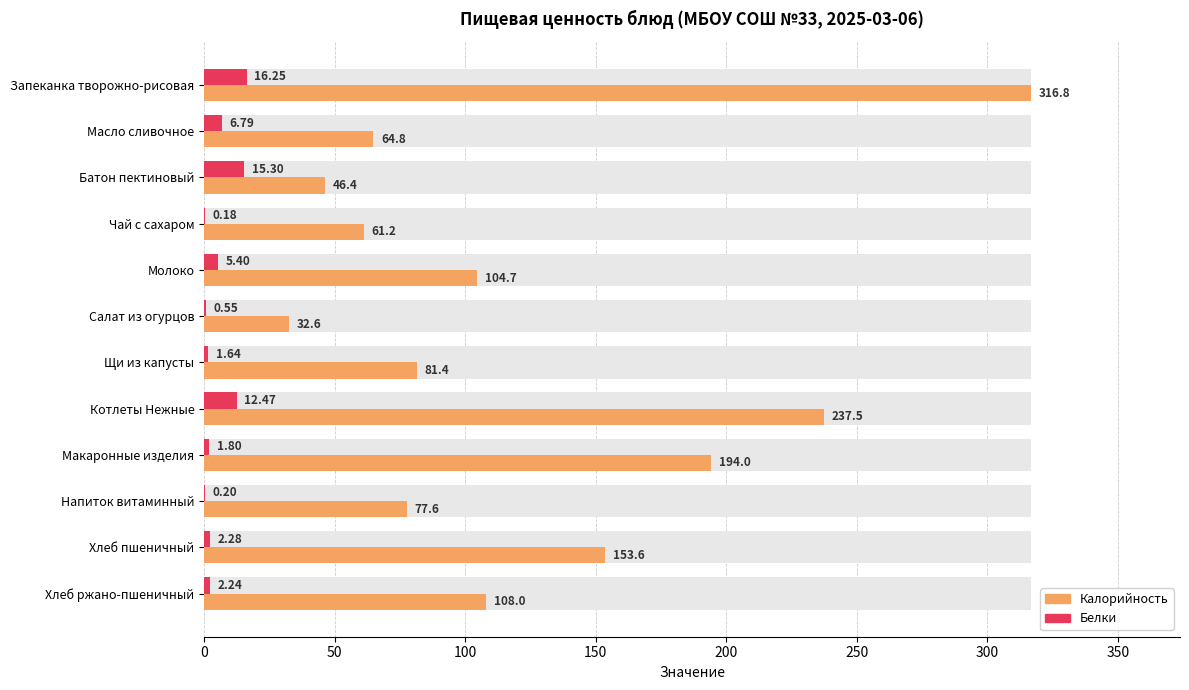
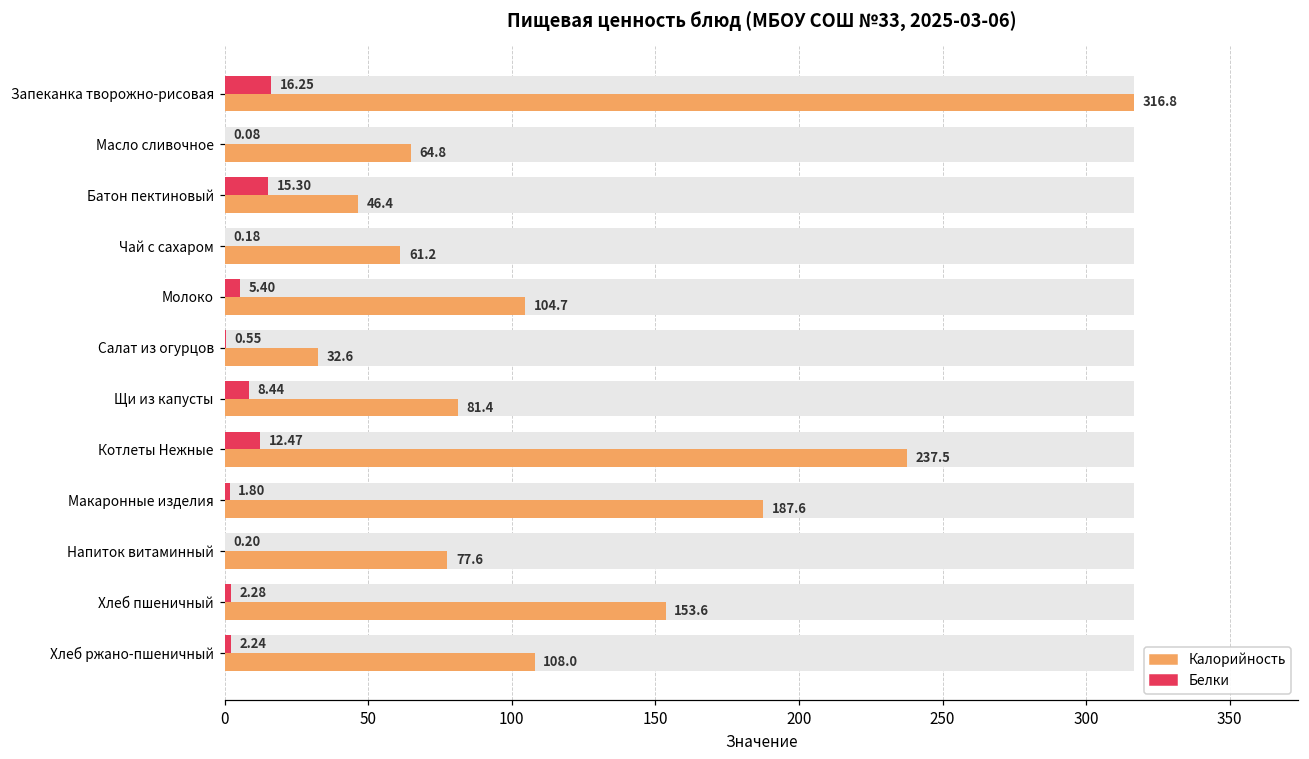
  {
    "Калорийность": {
      "Запеканка творожно-рисовая": 316.8,
-     "Макаронные изделия": 194.0
+     "Макаронные изделия": 187.6
    },
    "Белки": {
-     "Масло сливочное": 6.79,
+     "Масло сливочное": 0.08,
      "Чай с сахаром": 0.18,
      "Салат из огурцов": 0.55,
-     "Щи из капусты": 1.64,
+     "Щи из капусты": 8.44,
      "Напиток витаминный": 0.20
    }
  }
